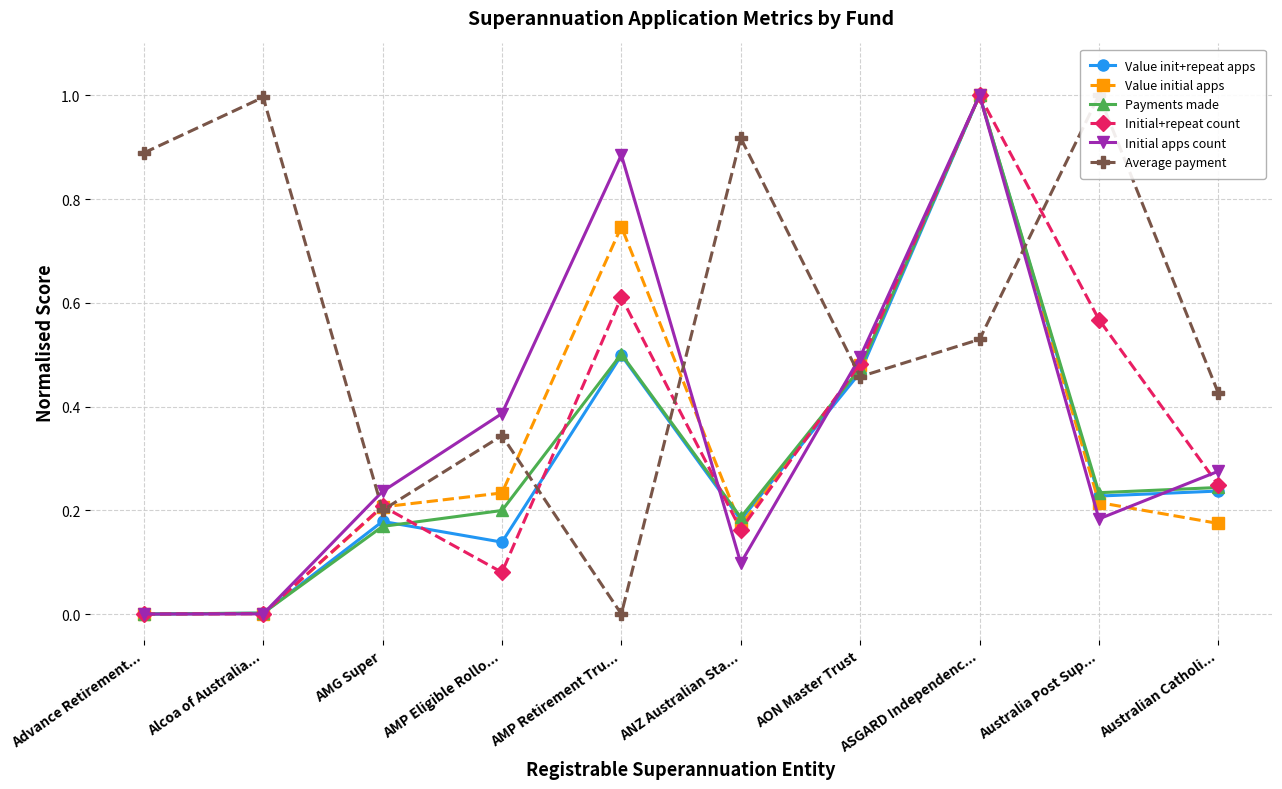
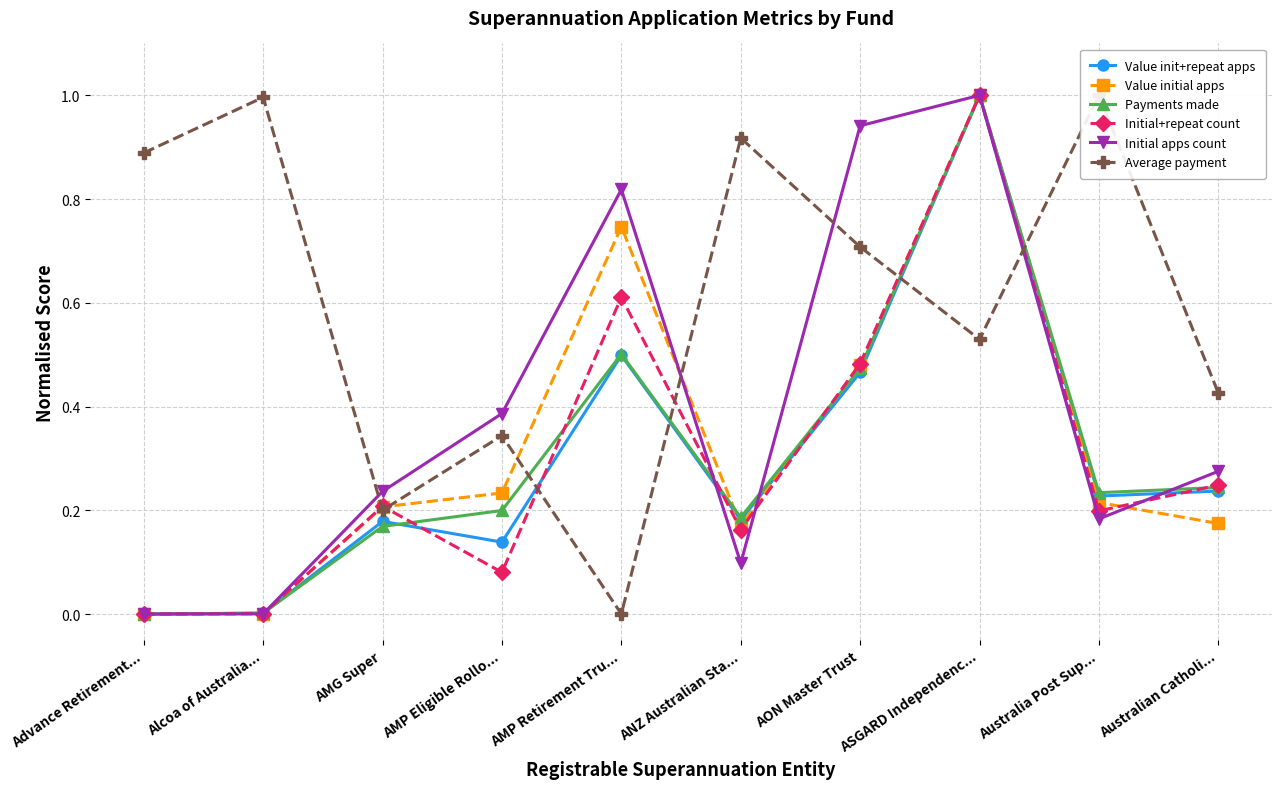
  {
    "Value init+repeat apps": {
      "AMG Super": 0.18,
      "AMP Eligible Rollo...": 0.14,
      "AON Master Trust": 0.47,
      "Australia Post Sup...": 0.23,
      "Australian Catholi...": 0.24
    },
    "Value initial apps": {
      "AMP Eligible Rollo...": 0.23,
      "AMP Retirement Tru...": 0.75,
      "ANZ Australian Sta...": 0.17,
      "Australia Post Sup...": 0.21,
      "Australian Catholi...": 0.17
    },
    "Payments made": {
      "AMG Super": 0.17,
      "AMP Eligible Rollo...": 0.20,
      "AON Master Trust": 0.47,
      "Australia Post Sup...": 0.23
    },
    "Initial+repeat count": {
      "AMP Eligible Rollo...": 0.08,
      "AMP Retirement Tru...": 0.61,
      "ANZ Australian Sta...": 0.16,
-     "Australia Post Sup...": 0.57
+     "Australia Post Sup...": 0.20
    },
    "Initial apps count": {
      "AMG Super": 0.24,
      "AMP Eligible Rollo...": 0.39,
-     "AMP Retirement Tru...": 0.89,
+     "AMP Retirement Tru...": 0.82,
      "ANZ Australian Sta...": 0.10,
-     "AON Master Trust": 0.50,
+     "AON Master Trust": 0.94,
      "Australia Post Sup...": 0.18,
      "Australian Catholi...": 0.28
    },
    "Average payment": {
      "Advance Retirement...": 0.89,
      "Alcoa of Australia...": 1.00,
      "AMG Super": 0.20,
      "AMP Eligible Rollo...": 0.34,
      "AMP Retirement Tru...": 0.00,
      "ANZ Australian Sta...": 0.92,
-     "AON Master Trust": 0.46,
+     "AON Master Trust": 0.71,
      "ASGARD Independenc...": 0.53,
      "Australian Catholi...": 0.43
    }
  }
